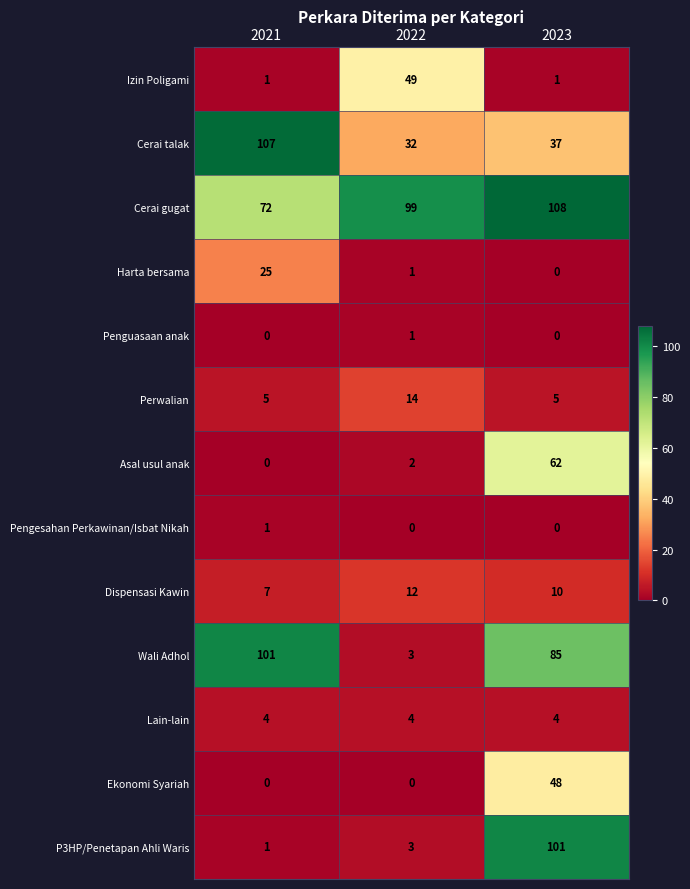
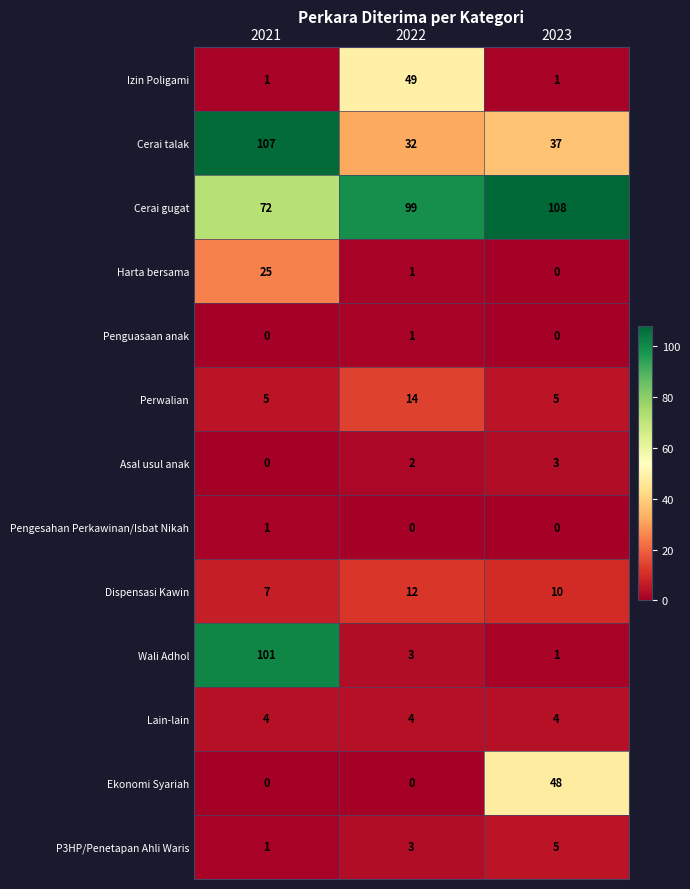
  {
    "Izin Poligami": {
      "2021": 1,
      "2022": 49,
      "2023": 1
    },
    "Cerai talak": {
      "2021": 107,
      "2022": 32,
      "2023": 37
    },
    "Cerai gugat": {
      "2021": 72,
      "2022": 99,
      "2023": 108
    },
    "Harta bersama": {
      "2021": 25,
      "2022": 1,
      "2023": 0
    },
    "Penguasaan anak": {
      "2021": 0,
      "2022": 1,
      "2023": 0
    },
    "Perwalian": {
      "2021": 5,
      "2022": 14,
      "2023": 5
    },
    "Asal usul anak": {
      "2021": 0,
      "2022": 2,
-     "2023": 62
+     "2023": 3
    },
    "Pengesahan Perkawinan/Isbat Nikah": {
      "2021": 1,
      "2022": 0,
      "2023": 0
    },
    "Dispensasi Kawin": {
      "2021": 7,
      "2022": 12,
      "2023": 10
    },
    "Wali Adhol": {
      "2021": 101,
      "2022": 3,
-     "2023": 85
+     "2023": 1
    },
    "Lain-lain": {
      "2021": 4,
      "2022": 4,
      "2023": 4
    },
    "Ekonomi Syariah": {
      "2021": 0,
      "2022": 0,
      "2023": 48
    },
    "P3HP/Penetapan Ahli Waris": {
      "2021": 1,
      "2022": 3,
-     "2023": 101
+     "2023": 5
    }
  }
